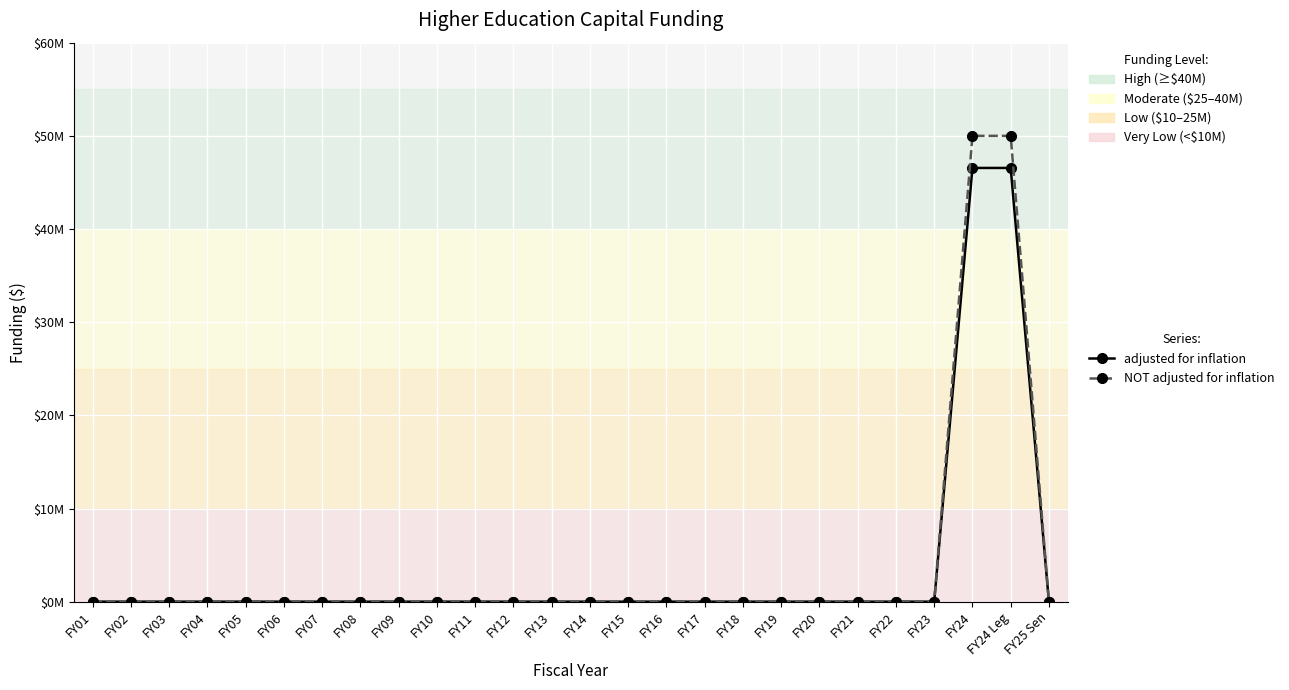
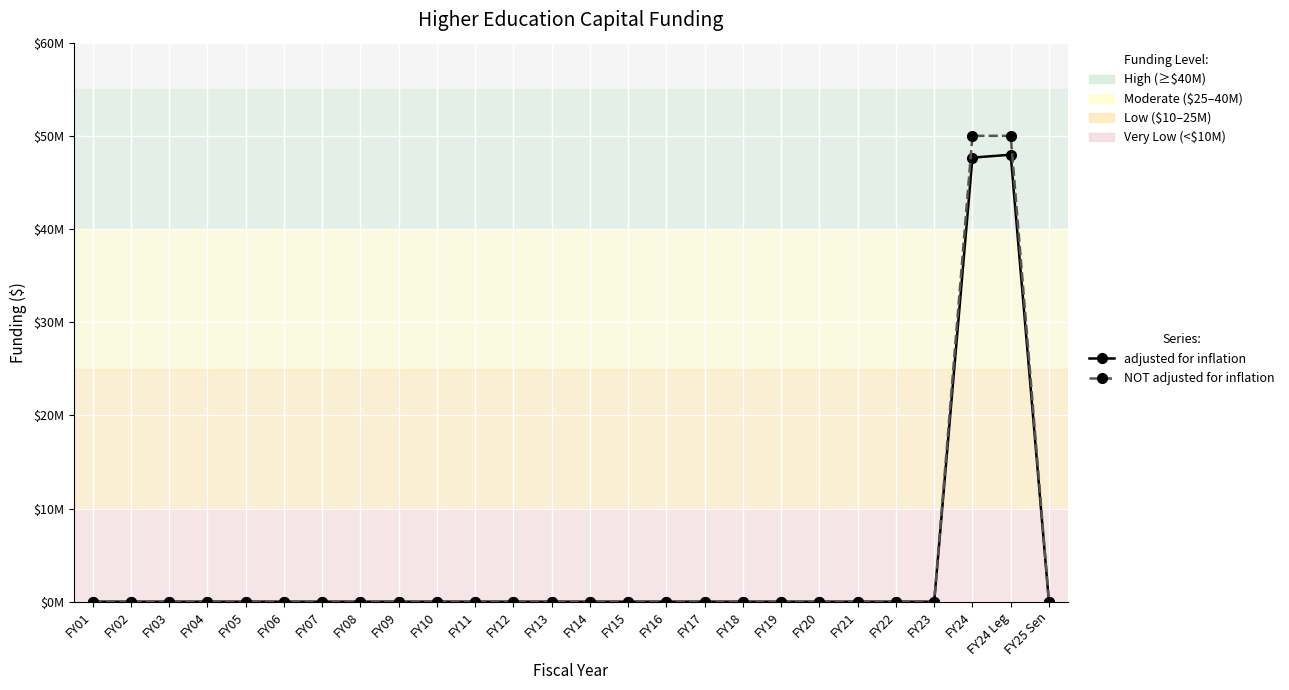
  {
    "adjusted for inflation": {
-     "FY24": "$47000000",
-     "FY24 Leg": "$47000000"
+     "FY24": "$48000000",
+     "FY24 Leg": "$48000000"
    },
    "NOT adjusted for inflation": {
      "FY24": "$50000000",
      "FY24 Leg": "$50000000"
    }
  }
